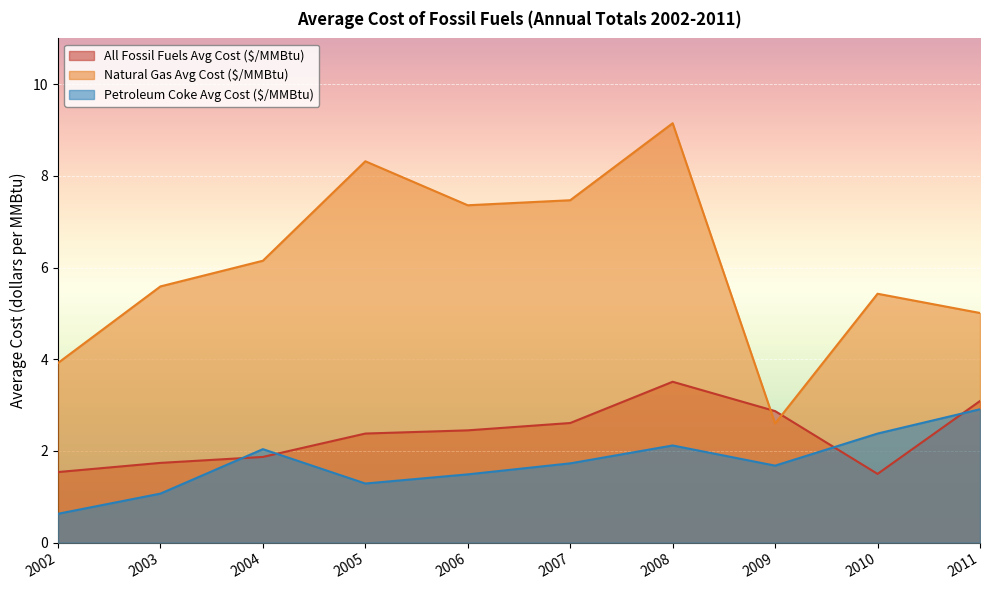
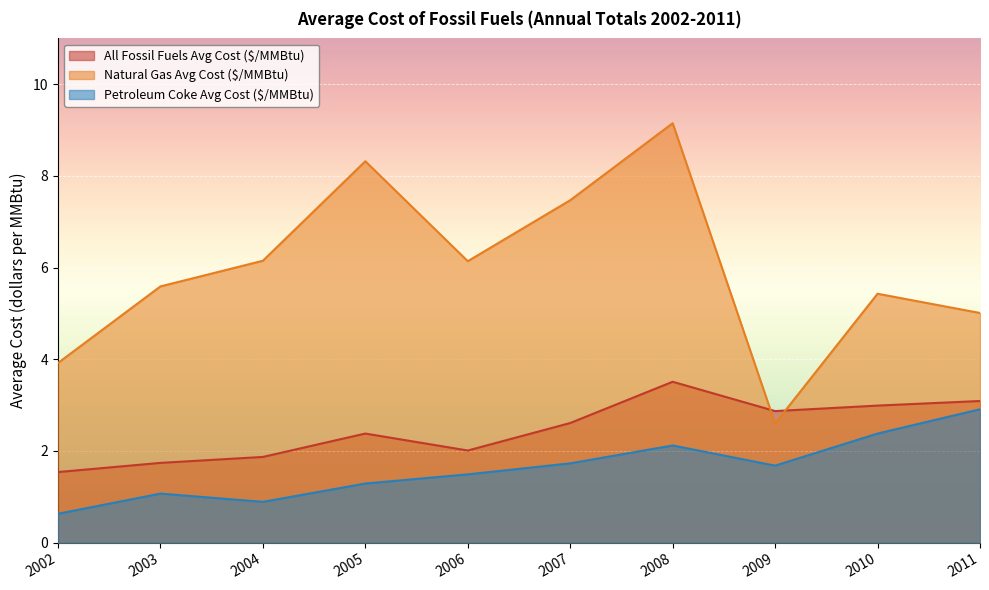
  {
    "All Fossil Fuels Avg Cost ($/MMBtu)": {
      "2002": 1.5,
      "2003": 1.7,
      "2004": 1.9,
      "2005": 2.4,
-     "2006": 2.5,
+     "2006": 2.0,
      "2007": 2.6,
      "2008": 3.5,
      "2009": 2.9,
-     "2010": 1.5,
+     "2010": 3.0,
      "2011": 3.1
    },
    "Natural Gas Avg Cost ($/MMBtu)": {
      "2002": 3.9,
      "2003": 5.6,
      "2004": 6.2,
      "2005": 8.3,
-     "2006": 7.4,
+     "2006": 6.1,
      "2007": 7.5,
      "2008": 9.2,
      "2009": 2.6,
      "2010": 5.4,
      "2011": 5.0
    },
    "Petroleum Coke Avg Cost ($/MMBtu)": {
      "2002": 0.6,
      "2003": 1.1,
-     "2004": 2.0,
+     "2004": 0.9,
      "2005": 1.3,
      "2006": 1.5,
      "2007": 1.7,
      "2008": 2.1,
      "2009": 1.7,
      "2010": 2.4,
      "2011": 2.9
    }
  }
